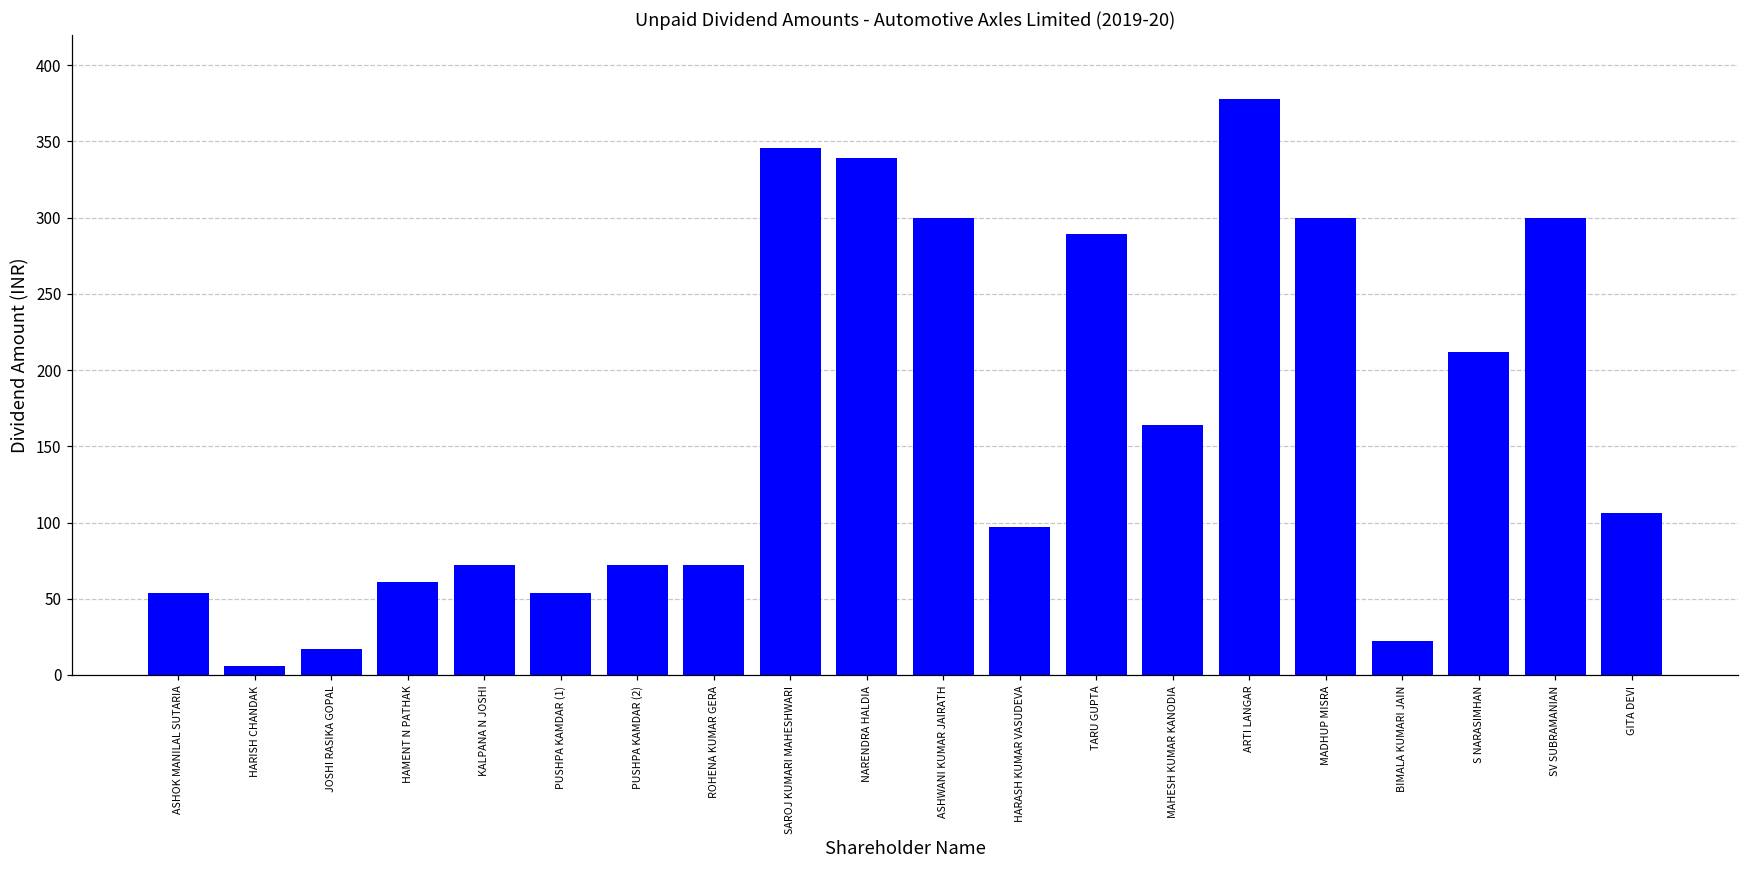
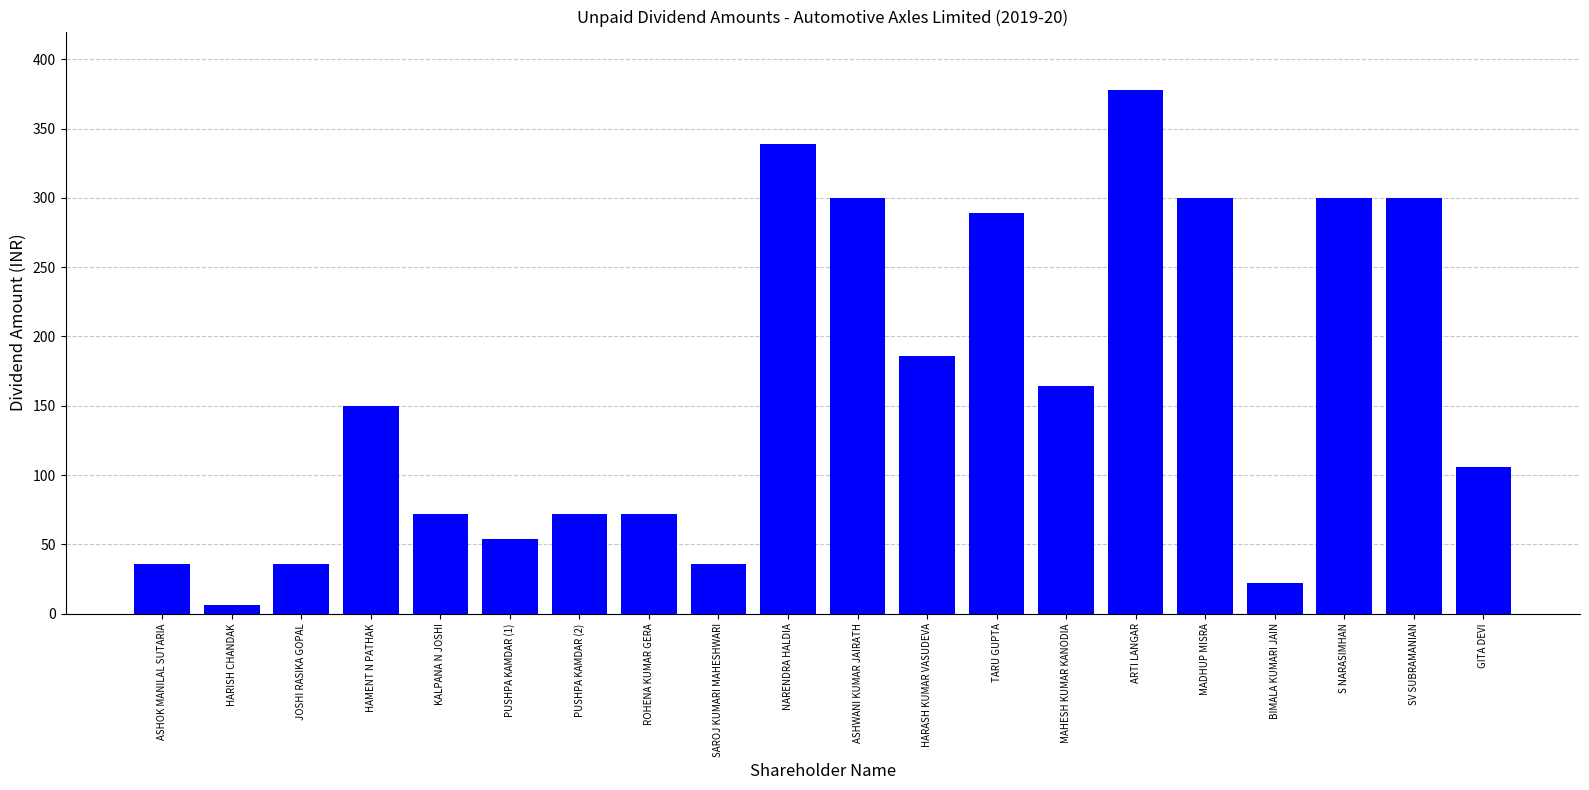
  {
-   "ASHOK MANILAL SUTARIA": 54,
+   "ASHOK MANILAL SUTARIA": 36,
    "HARISH CHANDAK": 6,
-   "JOSHI RASIKA GOPAL": 17,
-   "HAMENT N PATHAK": 61,
+   "JOSHI RASIKA GOPAL": 36,
+   "HAMENT N PATHAK": 150,
    "KALPANA N JOSHI": 72,
    "PUSHPA KAMDAR (1)": 54,
    "PUSHPA KAMDAR (2)": 72,
    "ROHENA KUMAR GERA": 72,
-   "SAROJ KUMARI MAHESHWARI": 346,
+   "SAROJ KUMARI MAHESHWARI": 36,
    "NARENDRA HALDIA": 339,
    "ASHWANI KUMAR JAIRATH": 300,
-   "HARASH KUMAR VASUDEVA": 97,
+   "HARASH KUMAR VASUDEVA": 186,
    "TARU GUPTA": 289,
    "MAHESH KUMAR KANODIA": 164,
    "ARTI LANGAR": 378,
    "MADHUP MISRA": 300,
    "BIMALA KUMARI JAIN": 22,
-   "S NARASIMHAN": 212,
+   "S NARASIMHAN": 300,
    "SV SUBRAMANIAN": 300,
    "GITA DEVI": 106
  }
